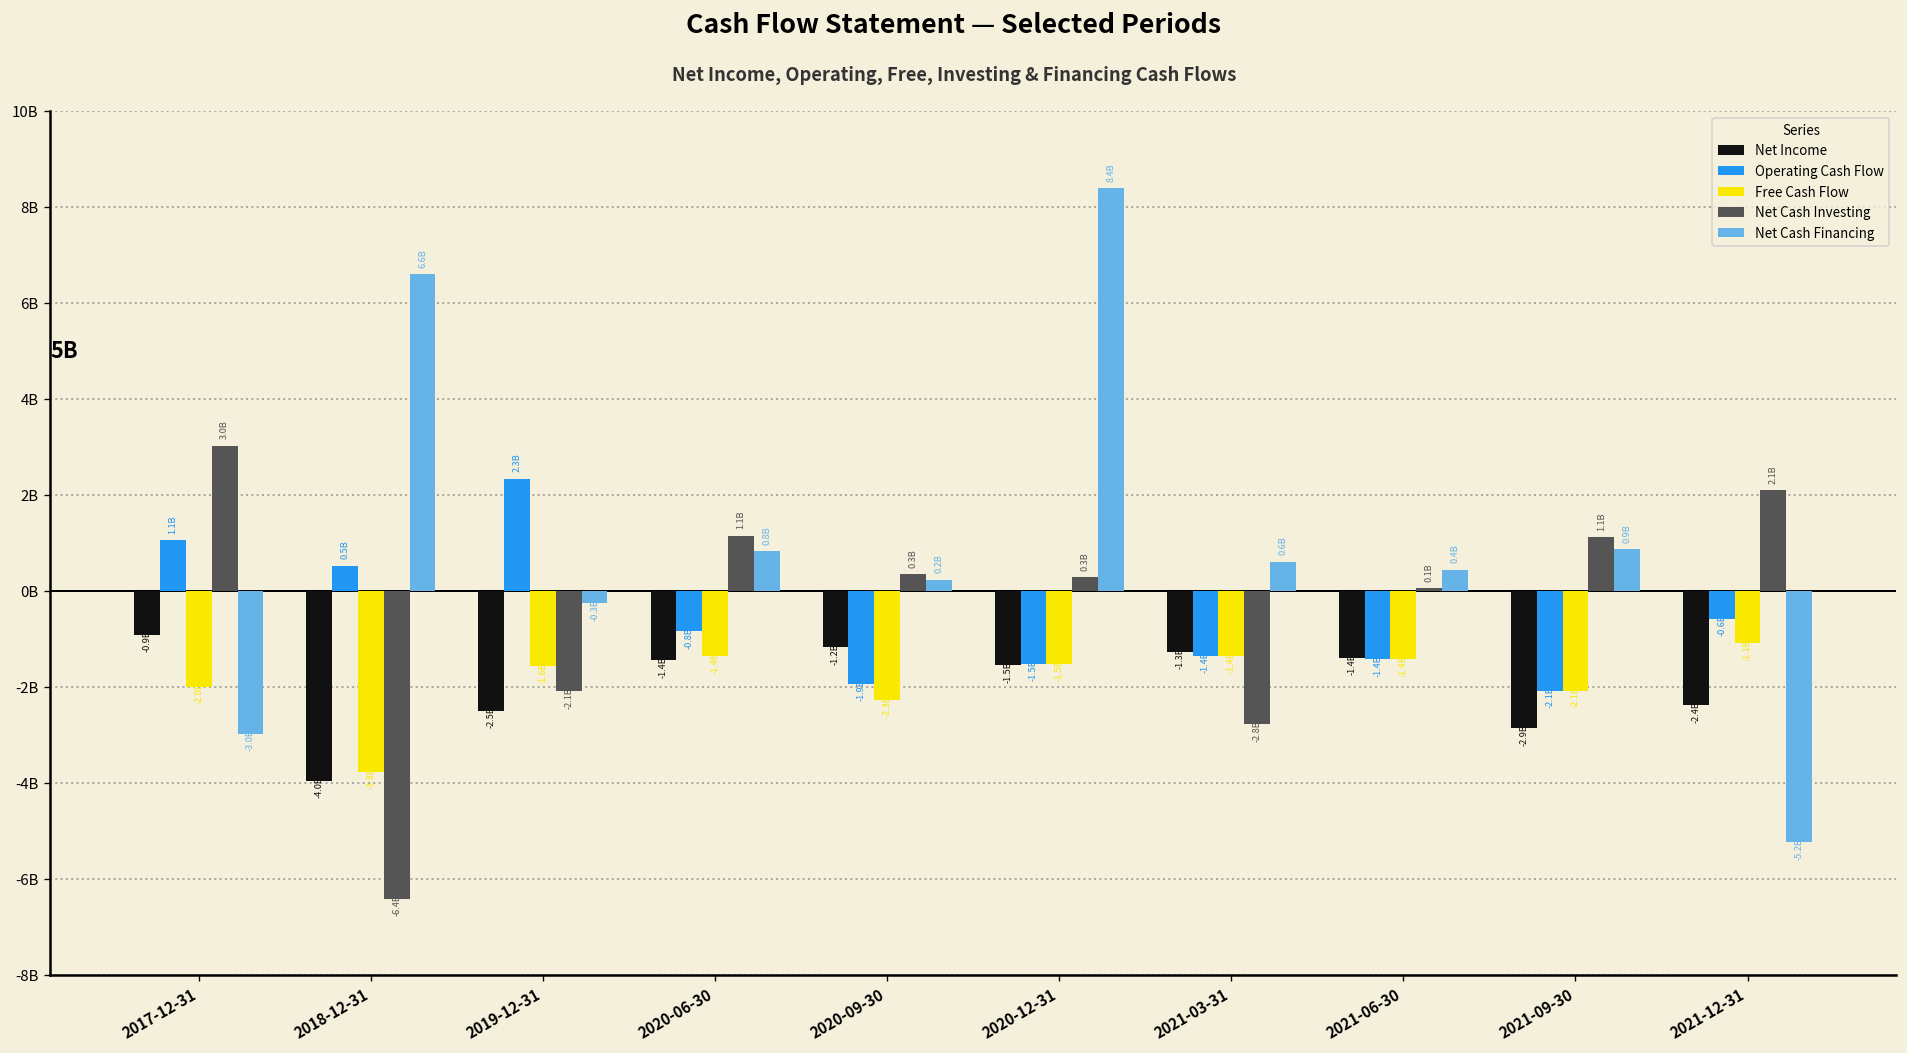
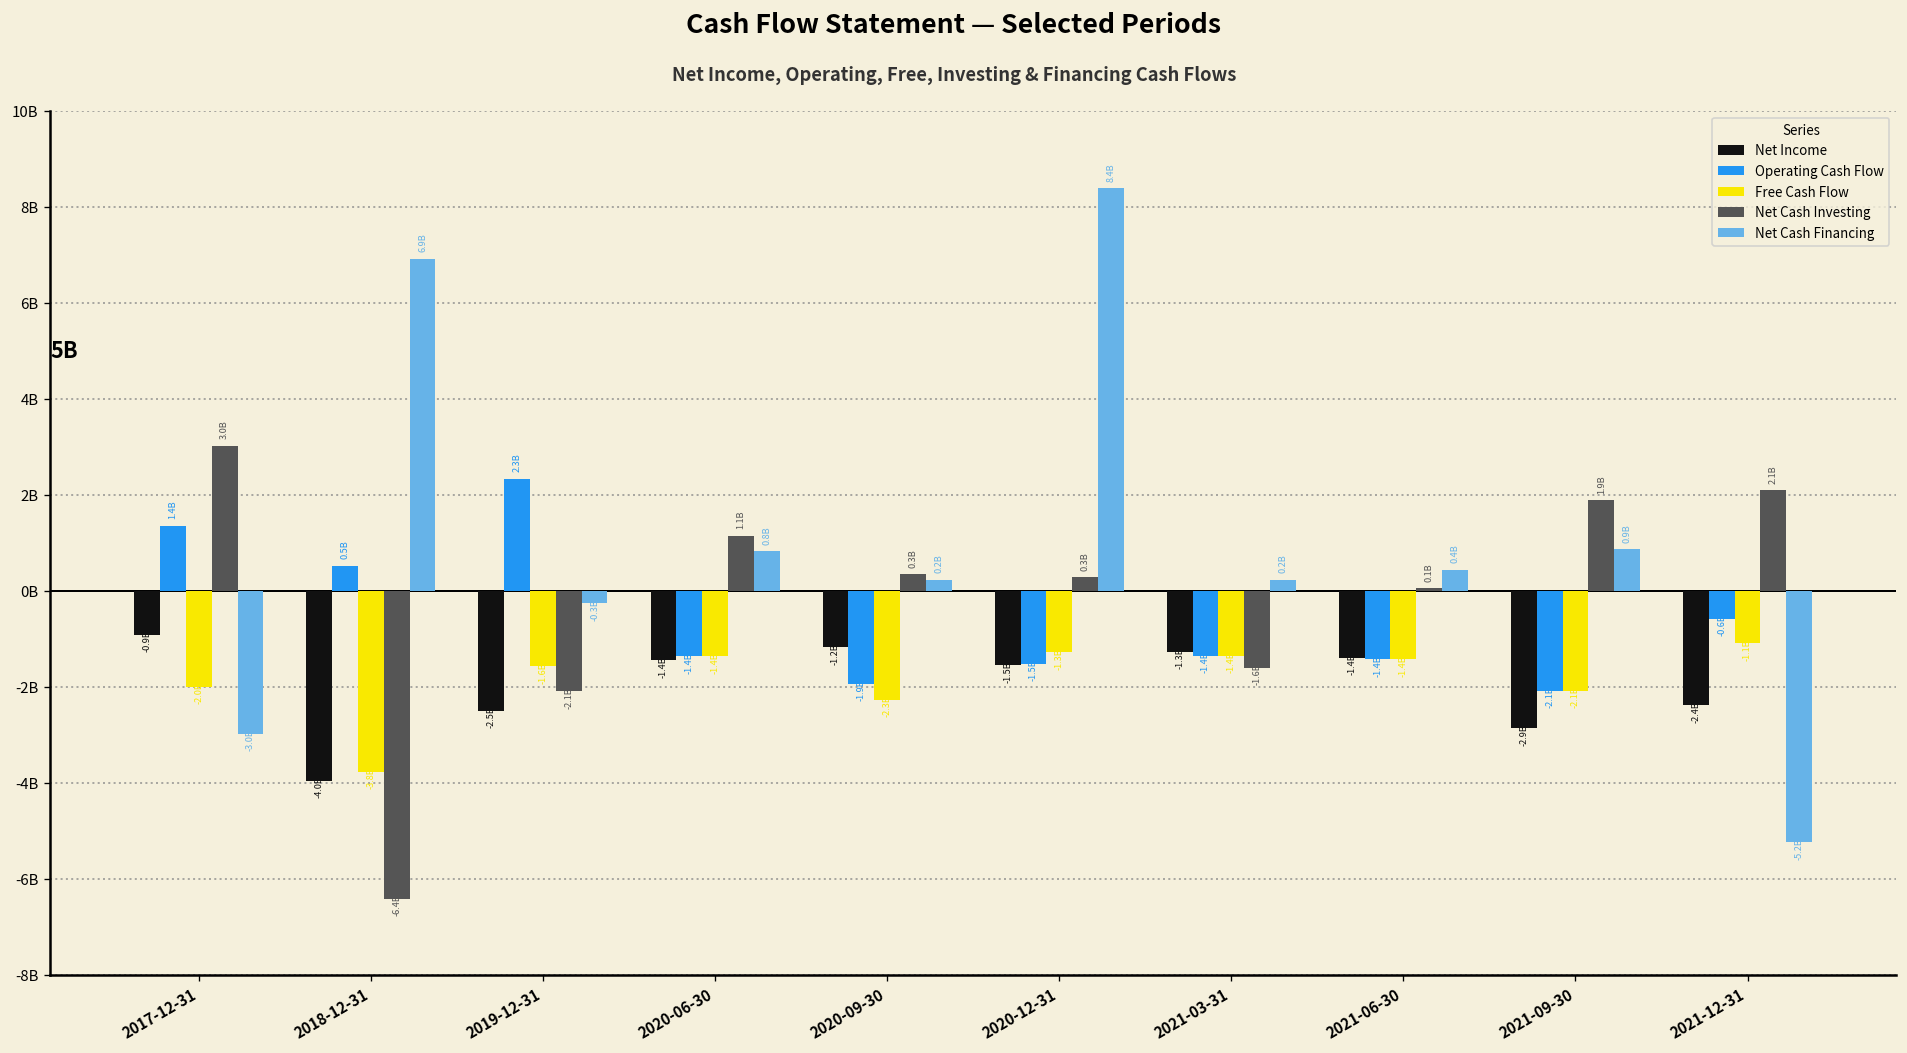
  {
    "Net Income": {
      "2017-12-31": "-0.9B",
      "2018-12-31": "-4.0B",
      "2019-12-31": "-2.5B",
      "2020-06-30": "-1.4B",
      "2020-09-30": "-1.2B",
      "2020-12-31": "-1.5B",
      "2021-03-31": "-1.3B",
      "2021-06-30": "-1.4B",
      "2021-09-30": "-2.9B",
      "2021-12-31": "-2.4B"
    },
    "Operating Cash Flow": {
-     "2017-12-31": "1.1B",
+     "2017-12-31": "1.4B",
      "2018-12-31": "0.5B",
      "2019-12-31": "2.3B",
-     "2020-06-30": "-0.8B",
+     "2020-06-30": "-1.4B",
      "2020-09-30": "-1.9B",
      "2020-12-31": "-1.5B",
      "2021-03-31": "-1.4B",
      "2021-06-30": "-1.4B",
      "2021-09-30": "-2.1B",
      "2021-12-31": "-0.6B"
    },
    "Free Cash Flow": {
      "2017-12-31": "-2.0B",
      "2018-12-31": "-3.8B",
      "2019-12-31": "-1.6B",
      "2020-06-30": "-1.4B",
      "2020-09-30": "-2.3B",
-     "2020-12-31": "-1.5B",
+     "2020-12-31": "-1.3B",
      "2021-03-31": "-1.4B",
      "2021-06-30": "-1.4B",
      "2021-09-30": "-2.1B",
      "2021-12-31": "-1.1B"
    },
    "Net Cash Investing": {
      "2017-12-31": "3.0B",
      "2018-12-31": "-6.4B",
      "2019-12-31": "-2.1B",
      "2020-06-30": "1.1B",
      "2020-09-30": "0.3B",
      "2020-12-31": "0.3B",
-     "2021-03-31": "-2.8B",
+     "2021-03-31": "-1.6B",
      "2021-06-30": "0.1B",
-     "2021-09-30": "1.1B",
+     "2021-09-30": "1.9B",
      "2021-12-31": "2.1B"
    },
    "Net Cash Financing": {
      "2017-12-31": "-3.0B",
-     "2018-12-31": "6.6B",
+     "2018-12-31": "6.9B",
      "2019-12-31": "-0.3B",
      "2020-06-30": "0.8B",
      "2020-09-30": "0.2B",
      "2020-12-31": "8.4B",
-     "2021-03-31": "0.6B",
+     "2021-03-31": "0.2B",
      "2021-06-30": "0.4B",
      "2021-09-30": "0.9B",
      "2021-12-31": "-5.2B"
    }
  }
